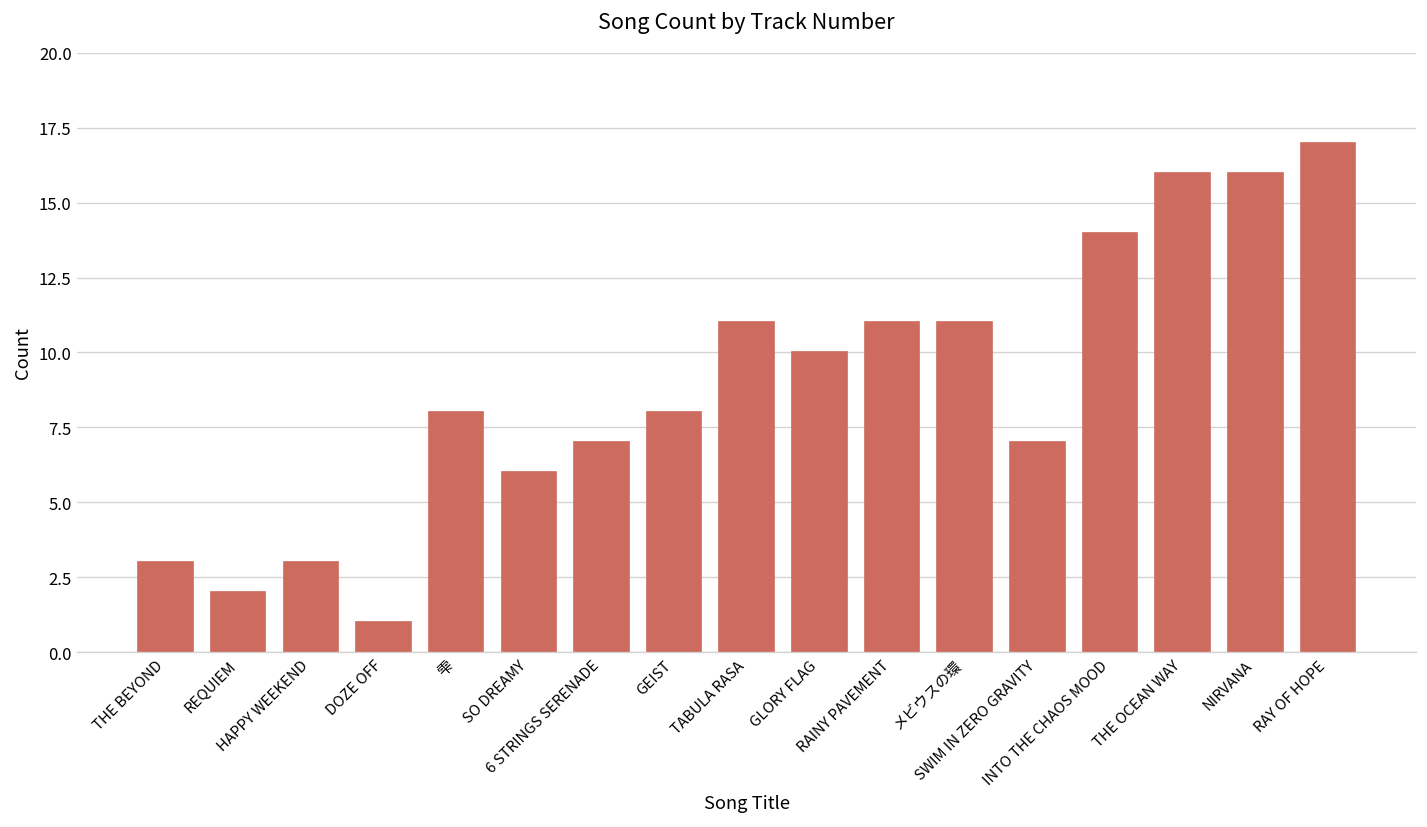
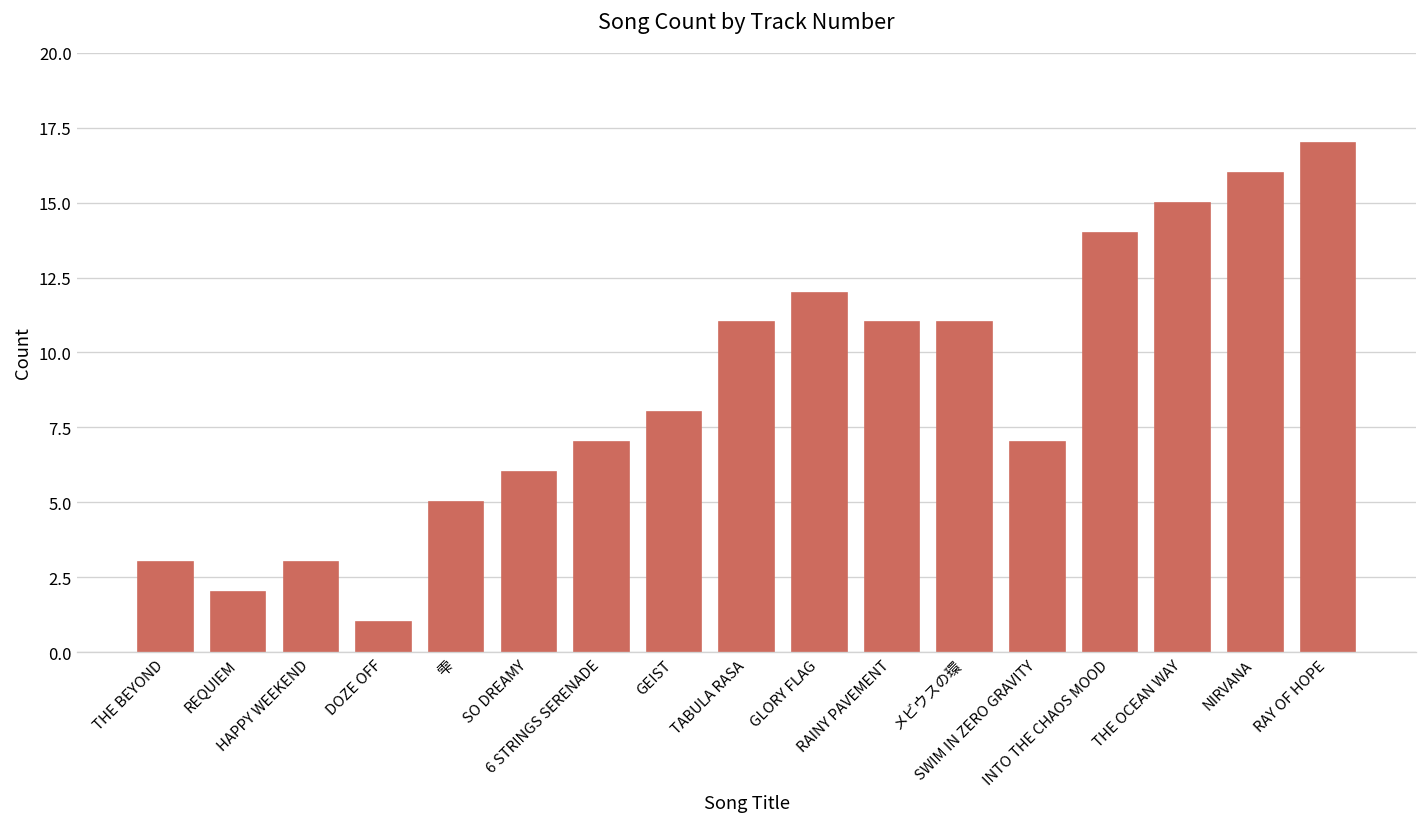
  {
    "THE BEYOND": 3,
    "REQUIEM": 2,
    "HAPPY WEEKEND": 3,
    "DOZE OFF": 1,
-   "雫": 8,
+   "雫": 5,
    "SO DREAMY": 6,
    "6 STRINGS SERENADE": 7,
    "GEIST": 8,
    "TABULA RASA": 11,
-   "GLORY FLAG": 10,
+   "GLORY FLAG": 12,
    "RAINY PAVEMENT": 11,
    "メビウスの環": 11,
    "SWIM IN ZERO GRAVITY": 7,
    "INTO THE CHAOS MOOD": 14,
-   "THE OCEAN WAY": 16,
+   "THE OCEAN WAY": 15,
    "NIRVANA": 16,
    "RAY OF HOPE": 17
  }
